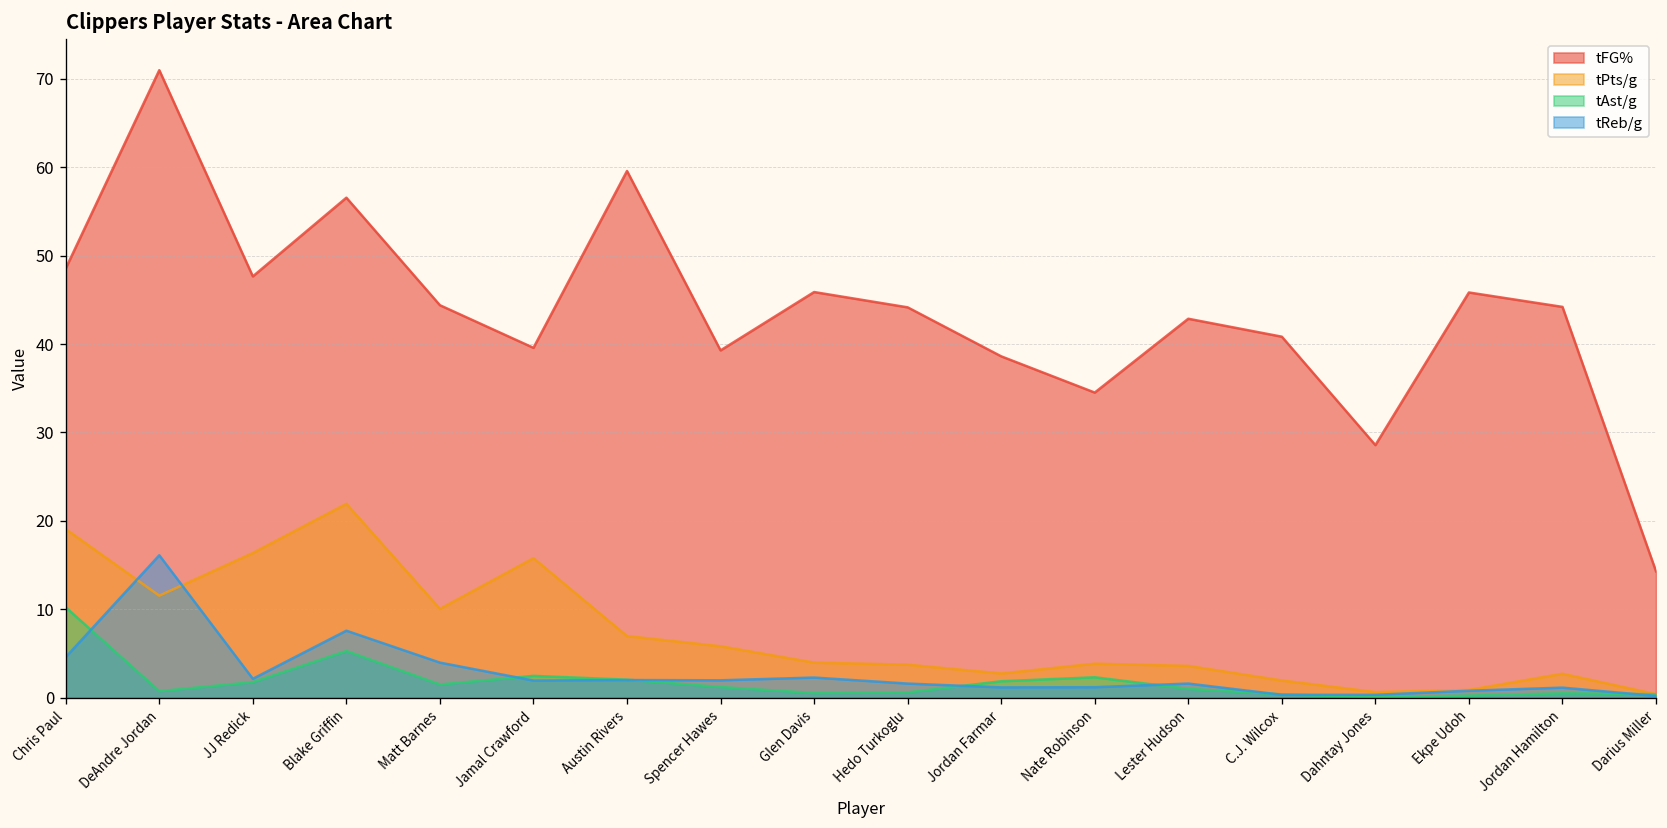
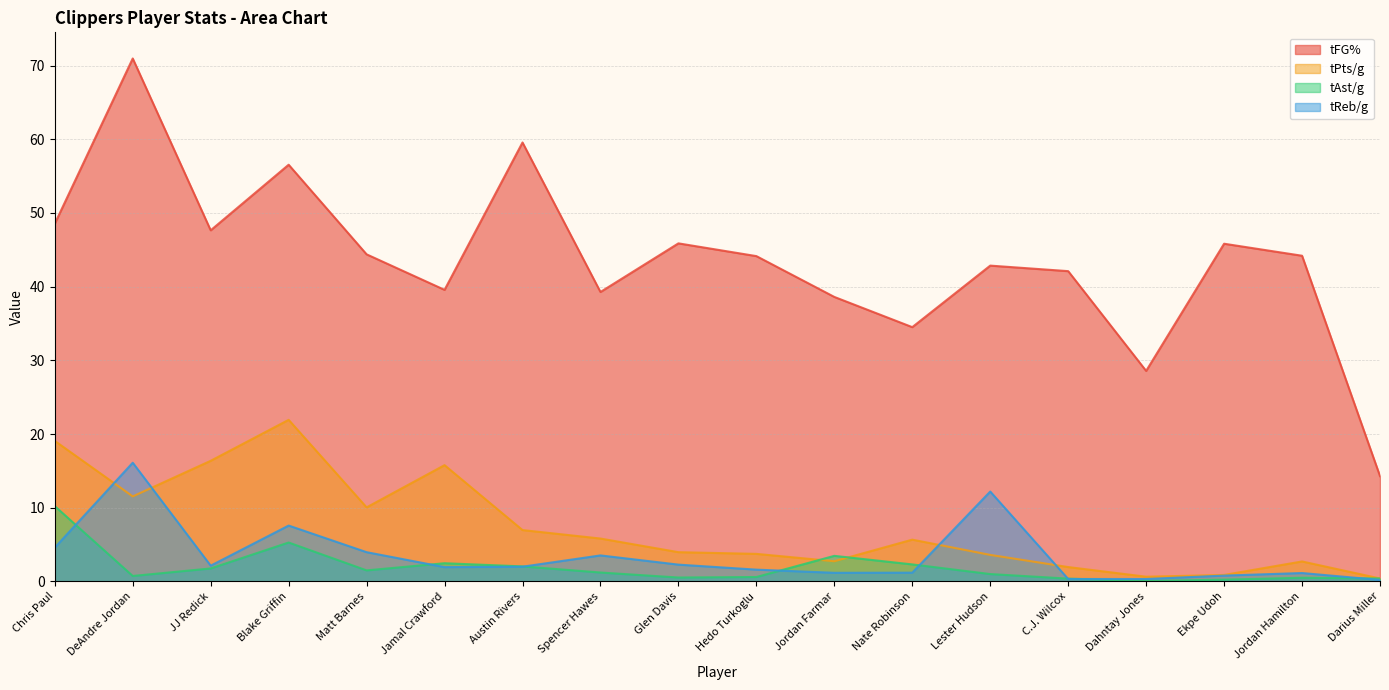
  {
    "tFG%": {
      "Chris Paul": 49,
      "DeAndre Jordan": 71,
      "JJ Redick": 48,
      "Blake Griffin": 57,
      "Matt Barnes": 44,
      "Jamal Crawford": 40,
      "Austin Rivers": 60,
      "Spencer Hawes": 39,
      "Glen Davis": 46,
      "Hedo Turkoglu": 44,
      "Jordan Farmar": 39,
      "Nate Robinson": 35,
      "Lester Hudson": 43,
-     "C.J. Wilcox": 41,
+     "C.J. Wilcox": 42,
      "Dahntay Jones": 29,
      "Ekpe Udoh": 46,
      "Jordan Hamilton": 44,
      "Darius Miller": 14
    },
    "tPts/g": {
      "Chris Paul": 19,
      "DeAndre Jordan": 12,
      "JJ Redick": 16,
      "Blake Griffin": 22,
      "Matt Barnes": 10,
      "Jamal Crawford": 16,
      "Austin Rivers": 7,
      "Spencer Hawes": 6,
      "Glen Davis": 4,
      "Hedo Turkoglu": 4,
      "Jordan Farmar": 3,
-     "Nate Robinson": 4,
+     "Nate Robinson": 6,
      "Lester Hudson": 4,
      "C.J. Wilcox": 2,
      "Jordan Hamilton": 3
    },
    "tAst/g": {
      "Chris Paul": 10,
      "DeAndre Jordan": 1,
      "JJ Redick": 2,
      "Blake Griffin": 5,
      "Matt Barnes": 2,
      "Jamal Crawford": 2,
      "Spencer Hawes": 1,
      "Glen Davis": 1,
      "Hedo Turkoglu": 1,
-     "Jordan Farmar": 2,
+     "Jordan Farmar": 3,
      "Nate Robinson": 2,
      "Lester Hudson": 1,
      "Ekpe Udoh": 0,
      "Jordan Hamilton": 1
    },
    "tReb/g": {
      "Chris Paul": 5,
      "DeAndre Jordan": 16,
      "JJ Redick": 2,
      "Blake Griffin": 8,
      "Matt Barnes": 4,
      "Jamal Crawford": 2,
-     "Spencer Hawes": 2,
+     "Spencer Hawes": 4,
      "Glen Davis": 2,
      "Hedo Turkoglu": 2,
      "Jordan Farmar": 1,
      "Nate Robinson": 1,
-     "Lester Hudson": 2,
+     "Lester Hudson": 12,
      "Jordan Hamilton": 1
    }
  }
